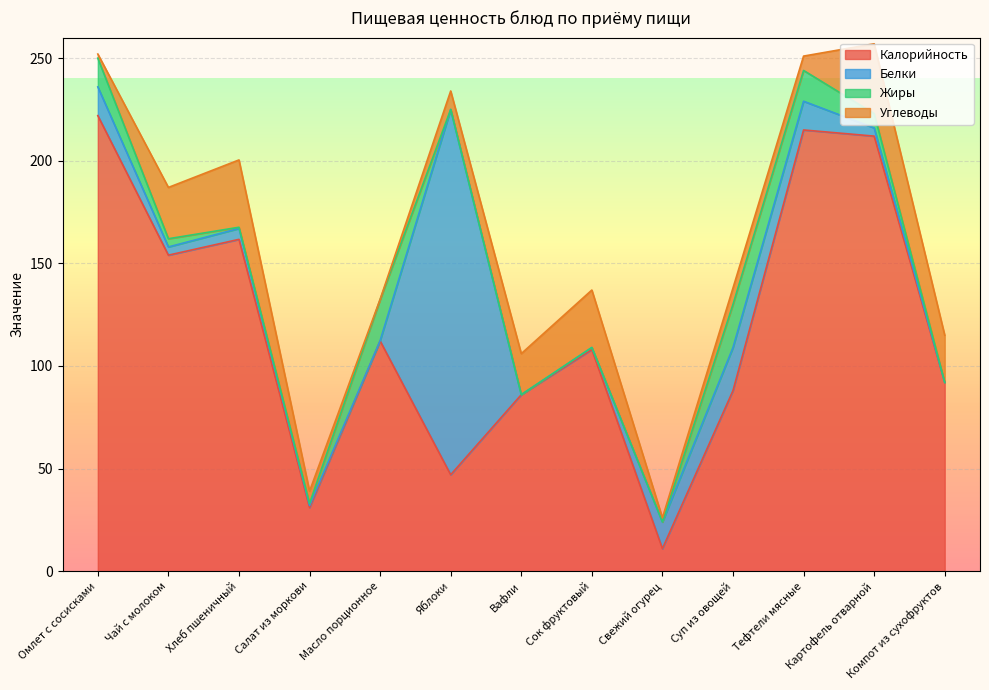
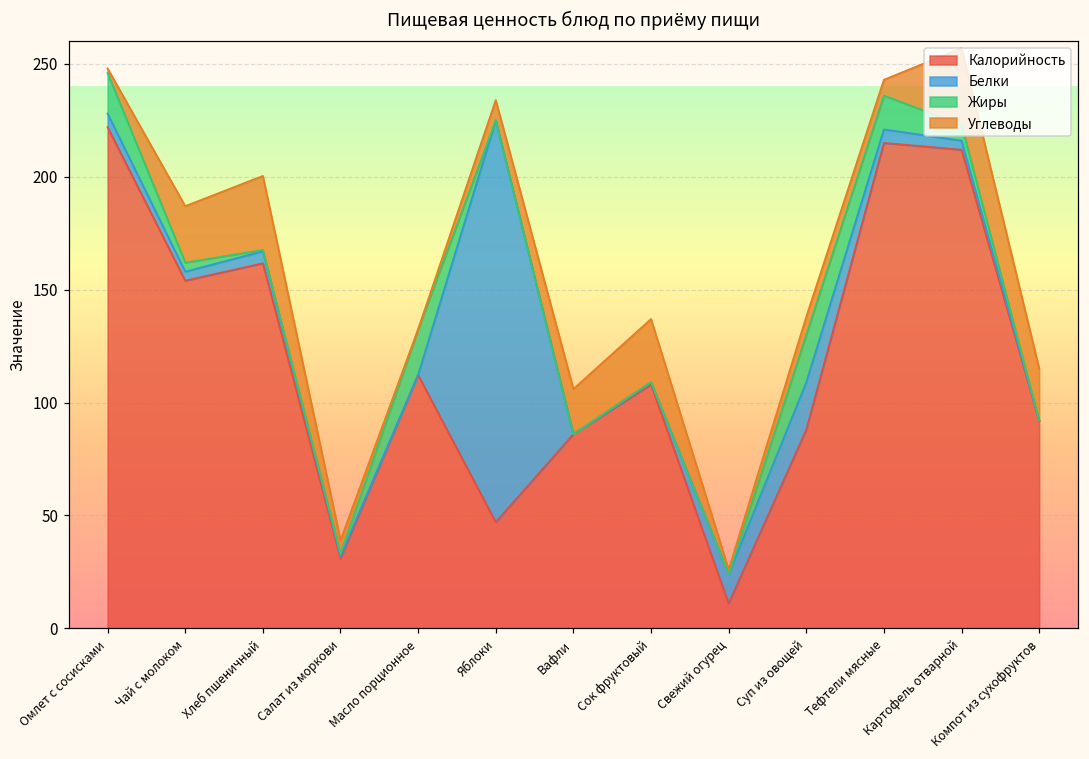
  {
    "Белки": {
-     "Омлет с сосисками": 14,
+     "Омлет с сосисками": 6,
      "Чай с молоком": 4,
      "Суп из овощей": 21,
-     "Тефтели мясные": 14,
+     "Тефтели мясные": 6,
      "Картофель отварной": 4
    },
    "Жиры": {
-     "Омлет с сосисками": 14,
+     "Омлет с сосисками": 18,
      "Чай с молоком": 4,
      "Суп из овощей": 21,
      "Тефтели мясные": 15
    }
  }
